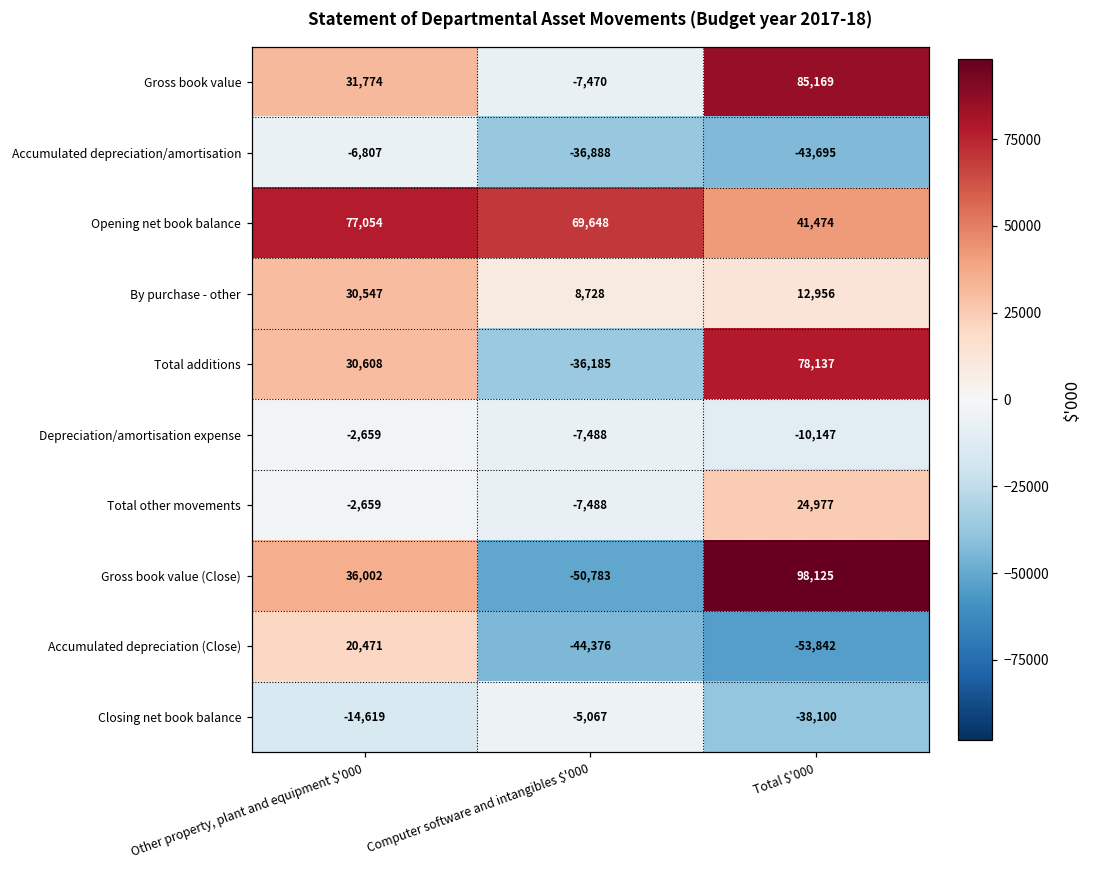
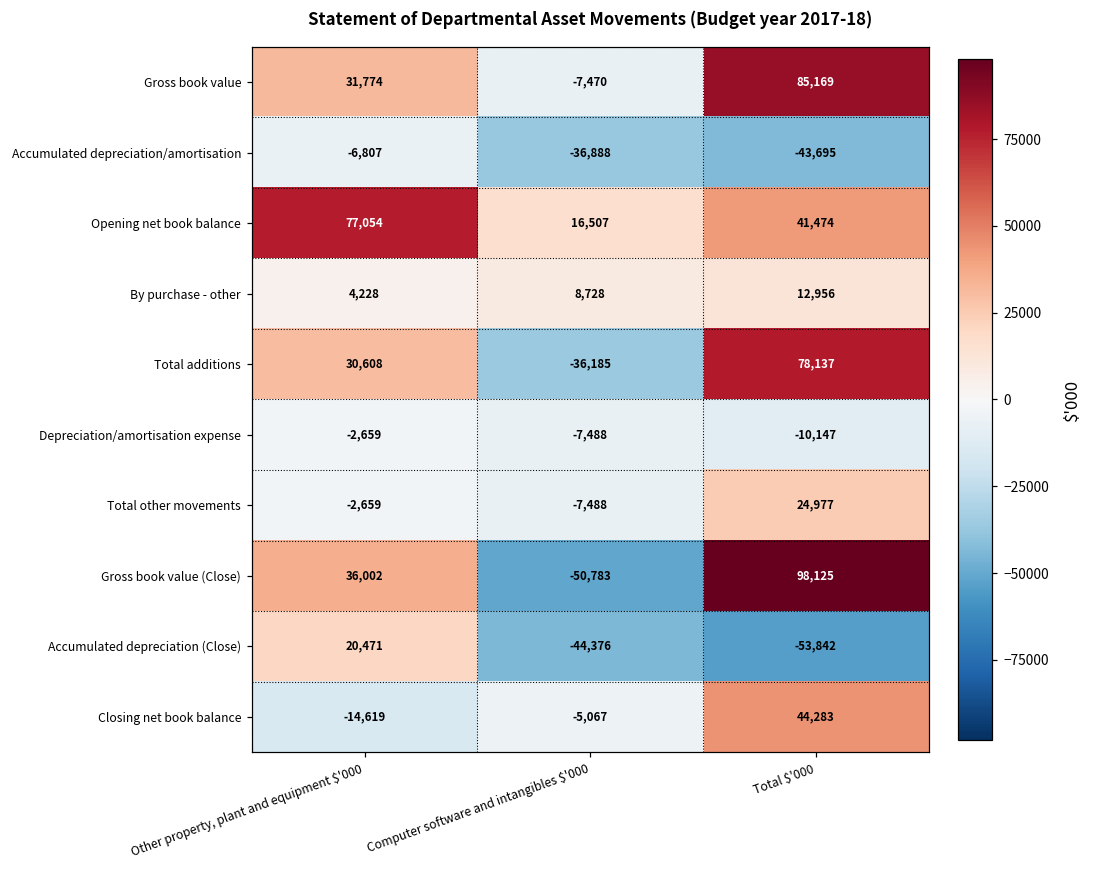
  {
    "Gross book value": {
      "Other property, plant and equipment $'000": "31,774",
      "Computer software and intangibles $'000": "-7,470",
      "Total $'000": "85,169"
    },
    "Accumulated depreciation/amortisation": {
      "Other property, plant and equipment $'000": "-6,807",
      "Computer software and intangibles $'000": "-36,888",
      "Total $'000": "-43,695"
    },
    "Opening net book balance": {
      "Other property, plant and equipment $'000": "77,054",
-     "Computer software and intangibles $'000": "69,648",
+     "Computer software and intangibles $'000": "16,507",
      "Total $'000": "41,474"
    },
    "By purchase - other": {
-     "Other property, plant and equipment $'000": "30,547",
+     "Other property, plant and equipment $'000": "4,228",
      "Computer software and intangibles $'000": "8,728",
      "Total $'000": "12,956"
    },
    "Total additions": {
      "Other property, plant and equipment $'000": "30,608",
      "Computer software and intangibles $'000": "-36,185",
      "Total $'000": "78,137"
    },
    "Depreciation/amortisation expense": {
      "Other property, plant and equipment $'000": "-2,659",
      "Computer software and intangibles $'000": "-7,488",
      "Total $'000": "-10,147"
    },
    "Total other movements": {
      "Other property, plant and equipment $'000": "-2,659",
      "Computer software and intangibles $'000": "-7,488",
      "Total $'000": "24,977"
    },
    "Gross book value (Close)": {
      "Other property, plant and equipment $'000": "36,002",
      "Computer software and intangibles $'000": "-50,783",
      "Total $'000": "98,125"
    },
    "Accumulated depreciation (Close)": {
      "Other property, plant and equipment $'000": "20,471",
      "Computer software and intangibles $'000": "-44,376",
      "Total $'000": "-53,842"
    },
    "Closing net book balance": {
      "Other property, plant and equipment $'000": "-14,619",
      "Computer software and intangibles $'000": "-5,067",
-     "Total $'000": "-38,100"
+     "Total $'000": "44,283"
    }
  }
